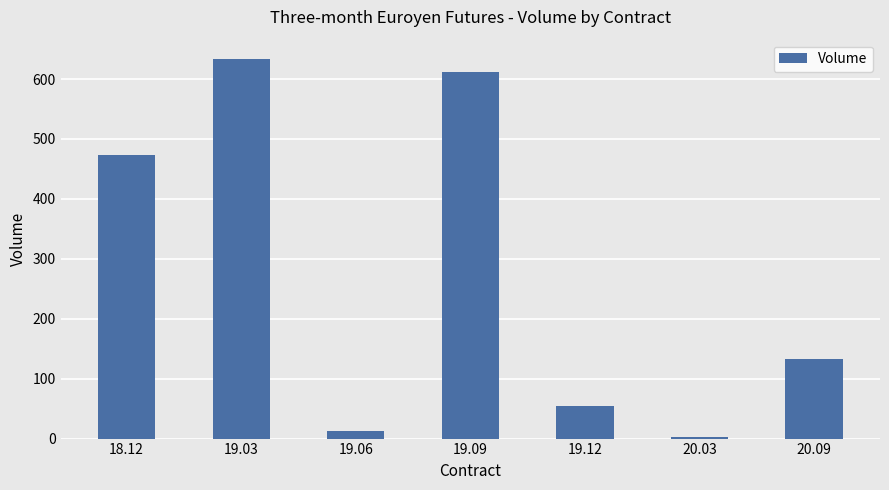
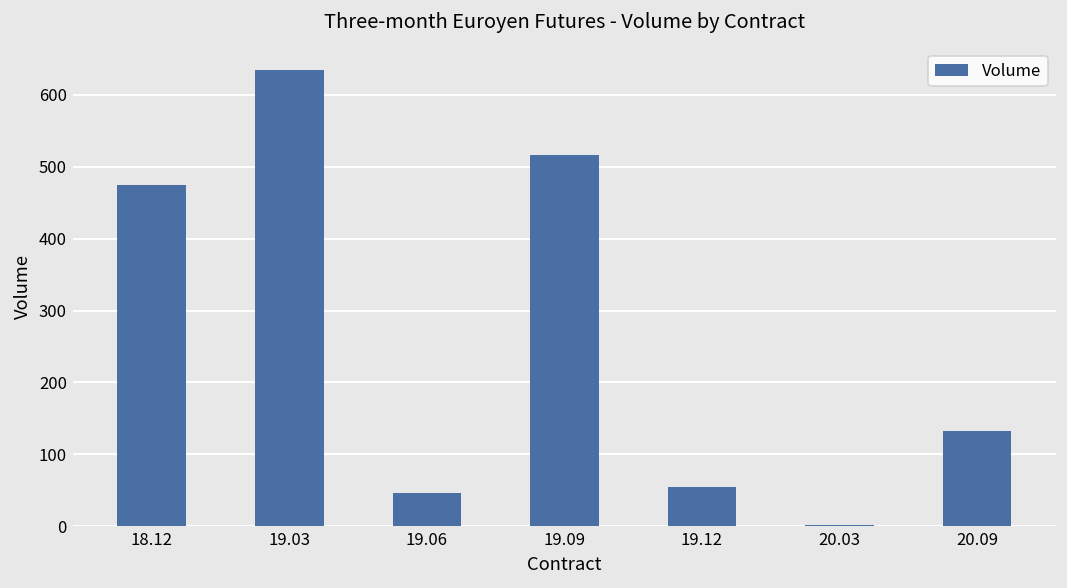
  {
    "18.12": 470,
    "19.03": 630,
-   "19.06": 10,
-   "19.09": 610,
+   "19.06": 50,
+   "19.09": 520,
    "19.12": 50,
    "20.09": 130
  }
